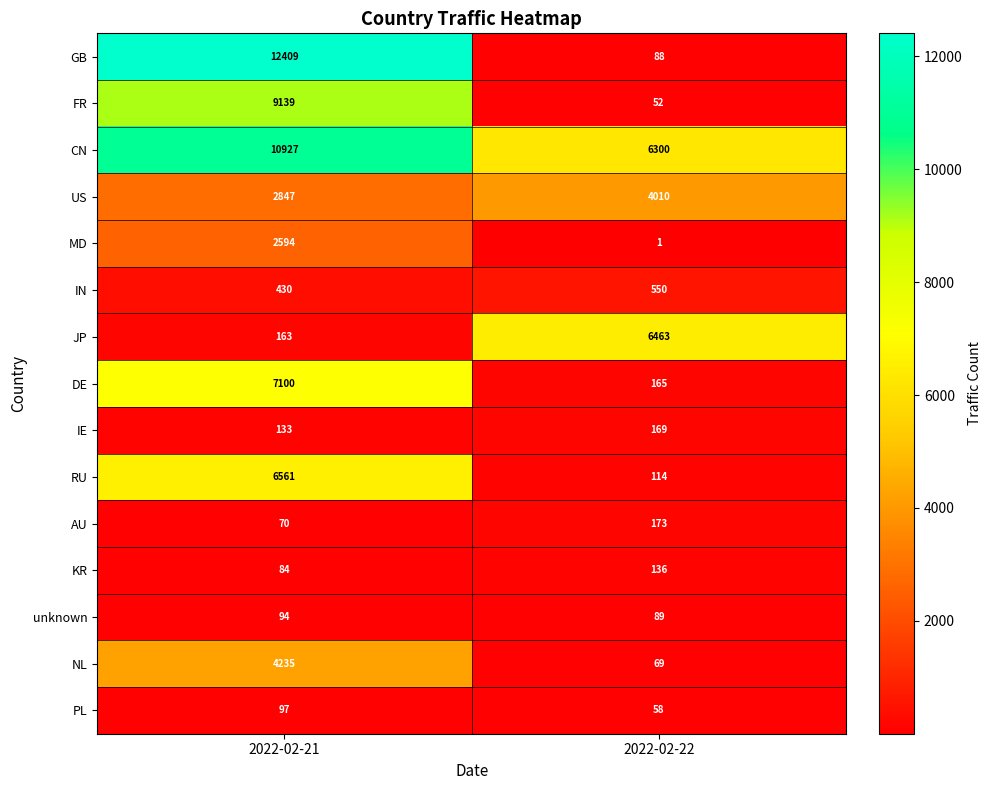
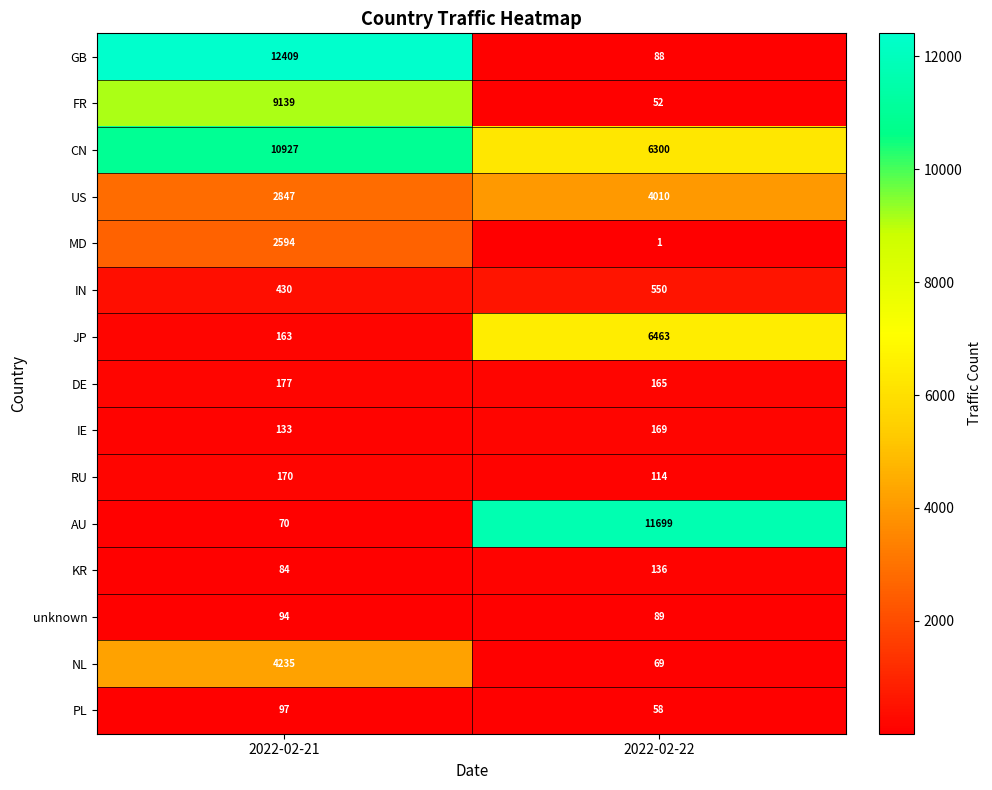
  {
    "GB": {
      "2022-02-21": 12409,
      "2022-02-22": 88
    },
    "FR": {
      "2022-02-21": 9139,
      "2022-02-22": 52
    },
    "CN": {
      "2022-02-21": 10927,
      "2022-02-22": 6300
    },
    "US": {
      "2022-02-21": 2847,
      "2022-02-22": 4010
    },
    "MD": {
      "2022-02-21": 2594,
      "2022-02-22": 1
    },
    "IN": {
      "2022-02-21": 430,
      "2022-02-22": 550
    },
    "JP": {
      "2022-02-21": 163,
      "2022-02-22": 6463
    },
    "DE": {
-     "2022-02-21": 7100,
+     "2022-02-21": 177,
      "2022-02-22": 165
    },
    "IE": {
      "2022-02-21": 133,
      "2022-02-22": 169
    },
    "RU": {
-     "2022-02-21": 6561,
+     "2022-02-21": 170,
      "2022-02-22": 114
    },
    "AU": {
      "2022-02-21": 70,
-     "2022-02-22": 173
+     "2022-02-22": 11699
    },
    "KR": {
      "2022-02-21": 84,
      "2022-02-22": 136
    },
    "unknown": {
      "2022-02-21": 94,
      "2022-02-22": 89
    },
    "NL": {
      "2022-02-21": 4235,
      "2022-02-22": 69
    },
    "PL": {
      "2022-02-21": 97,
      "2022-02-22": 58
    }
  }
